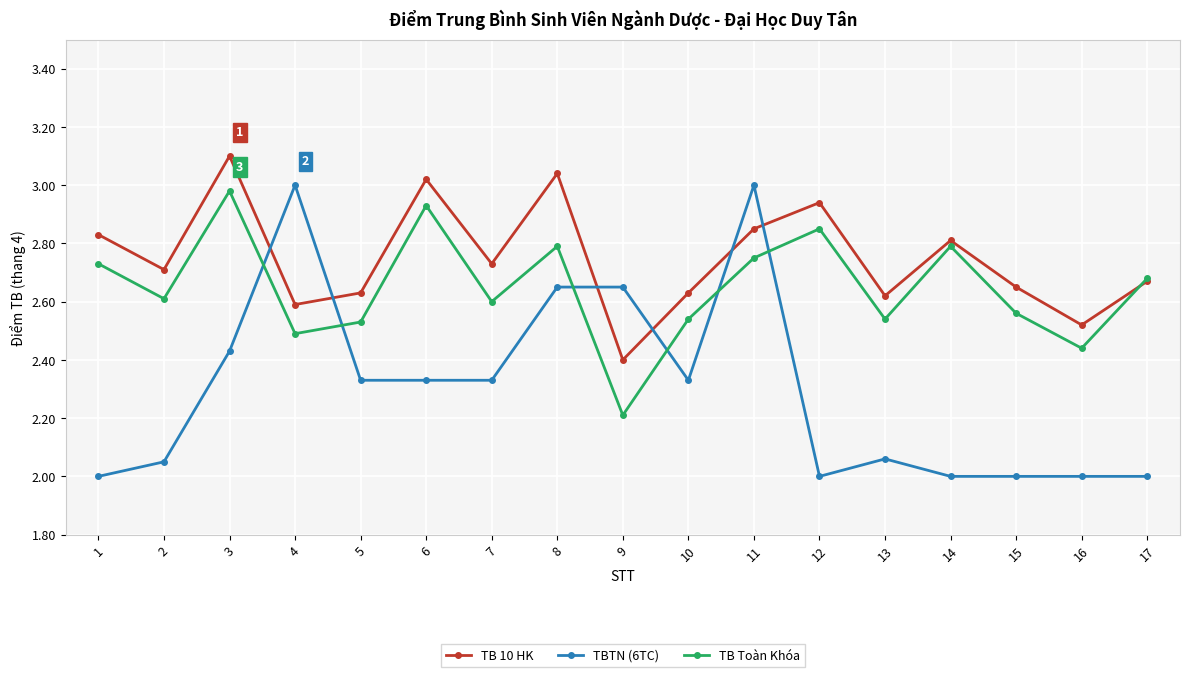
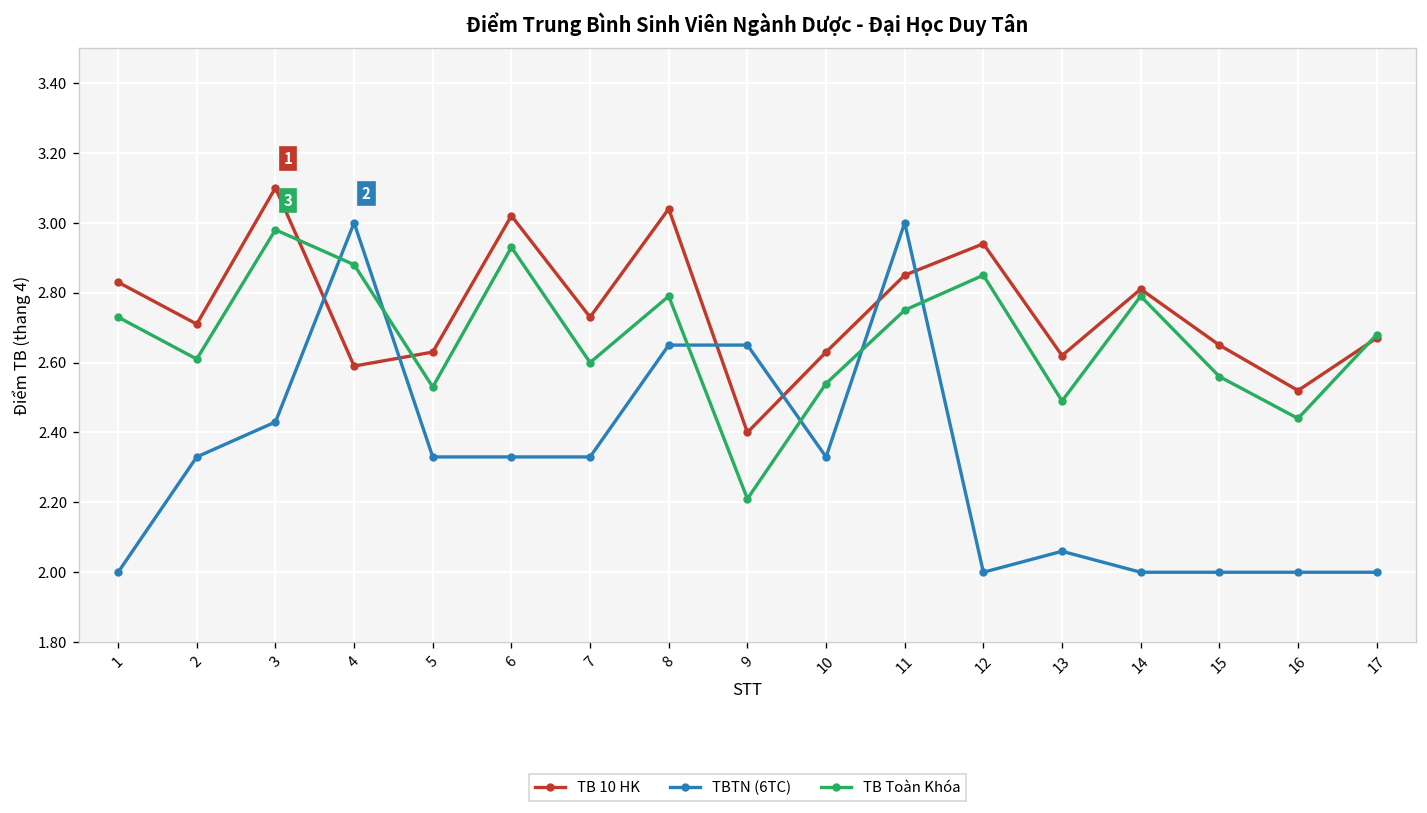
  {
    "TB 10 HK": {
      "1": 2.83,
      "2": 2.71,
      "4": 2.59,
      "5": 2.63,
      "6": 3.02,
      "7": 2.73,
      "8": 3.04,
      "9": 2.40,
      "10": 2.63,
      "11": 2.85,
      "12": 2.94,
      "13": 2.62,
      "14": 2.81,
      "15": 2.65,
      "16": 2.52,
      "17": 2.67
    },
    "TBTN (6TC)": {
      "1": 2.00,
-     "2": 2.05,
+     "2": 2.33,
      "3": 2.43,
      "5": 2.33,
      "6": 2.33,
      "7": 2.33,
      "8": 2.65,
      "9": 2.65,
      "10": 2.33,
      "11": 3.00,
      "12": 2.00,
      "13": 2.06,
      "14": 2.00,
      "15": 2.00,
      "16": 2.00,
      "17": 2.00
    },
    "TB Toàn Khóa": {
      "1": 2.73,
      "2": 2.61,
-     "4": 2.49,
+     "4": 2.88,
      "5": 2.53,
      "6": 2.93,
      "7": 2.60,
      "8": 2.79,
      "9": 2.21,
      "10": 2.54,
      "11": 2.75,
      "12": 2.85,
-     "13": 2.54,
+     "13": 2.49,
      "14": 2.79,
      "15": 2.56,
      "16": 2.44,
      "17": 2.68
    }
  }
